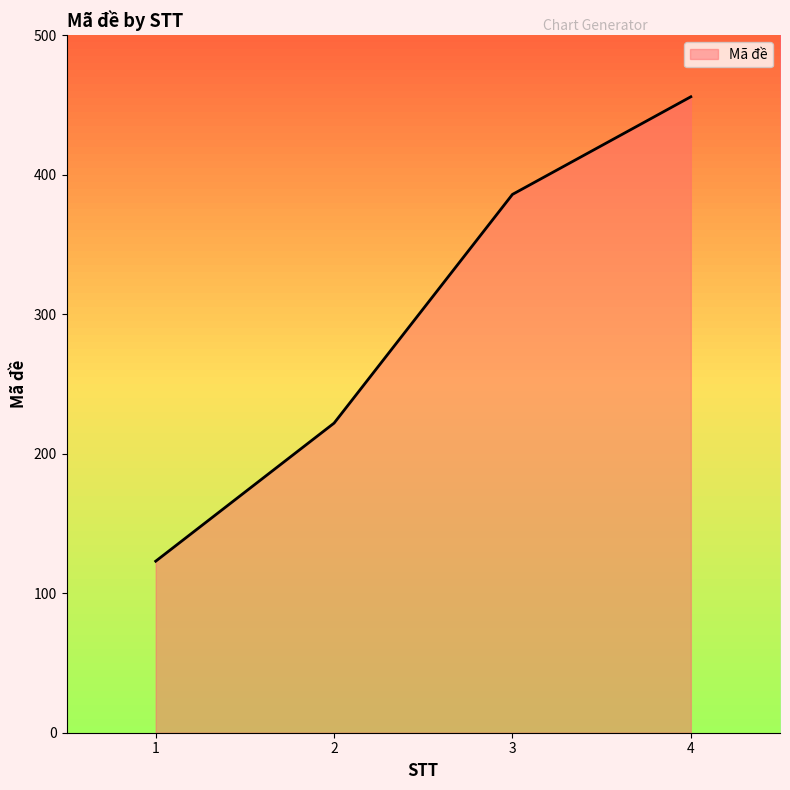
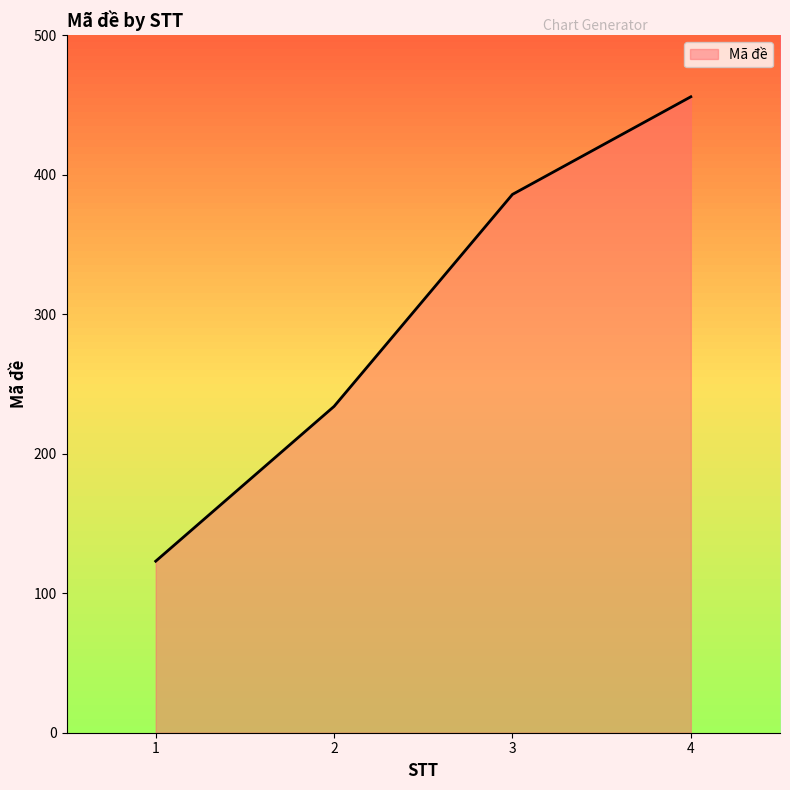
  {
    "1": 123,
-   "2": 222,
+   "2": 234,
    "3": 386,
    "4": 456
  }
